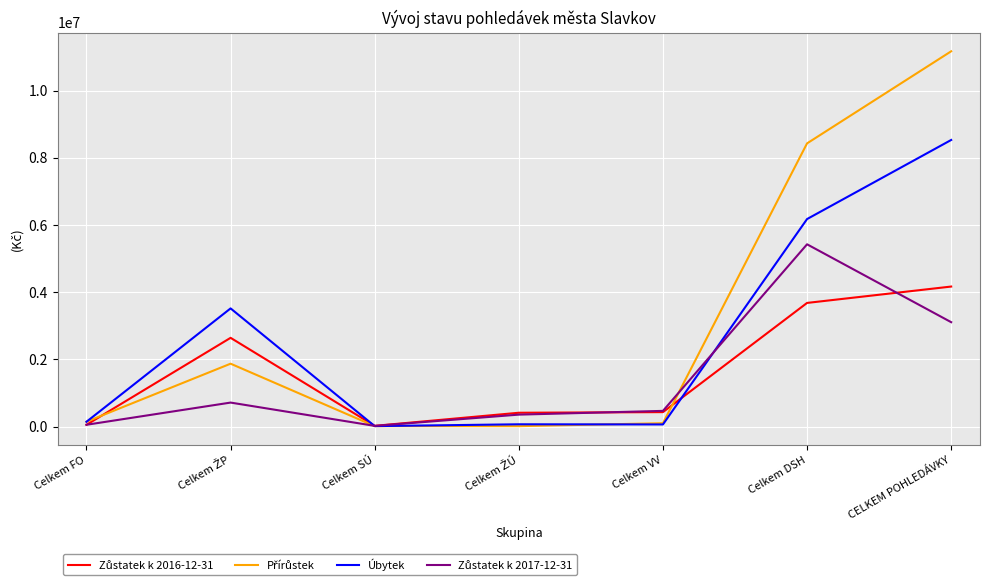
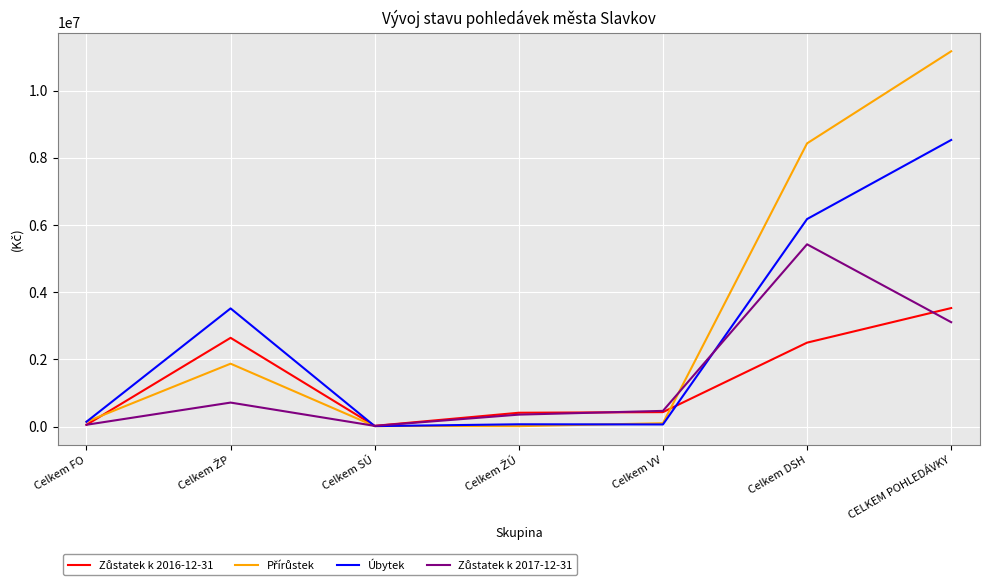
  {
    "Zůstatek k 2016-12-31": {
      "Celkem ŽP": 2600000,
-     "Celkem DSH": 3700000,
-     "CELKEM POHLEDÁVKY": 4200000
+     "Celkem DSH": 2500000,
+     "CELKEM POHLEDÁVKY": 3500000
    },
    "Přírůstek": {
      "Celkem ŽP": 1900000,
      "Celkem DSH": 8400000,
      "CELKEM POHLEDÁVKY": 11200000
    },
    "Úbytek": {
      "Celkem ŽP": 3500000,
      "Celkem DSH": 6200000,
      "CELKEM POHLEDÁVKY": 8500000
    },
    "Zůstatek k 2017-12-31": {
      "Celkem ŽP": 700000,
      "Celkem DSH": 5400000,
      "CELKEM POHLEDÁVKY": 3100000
    }
  }
